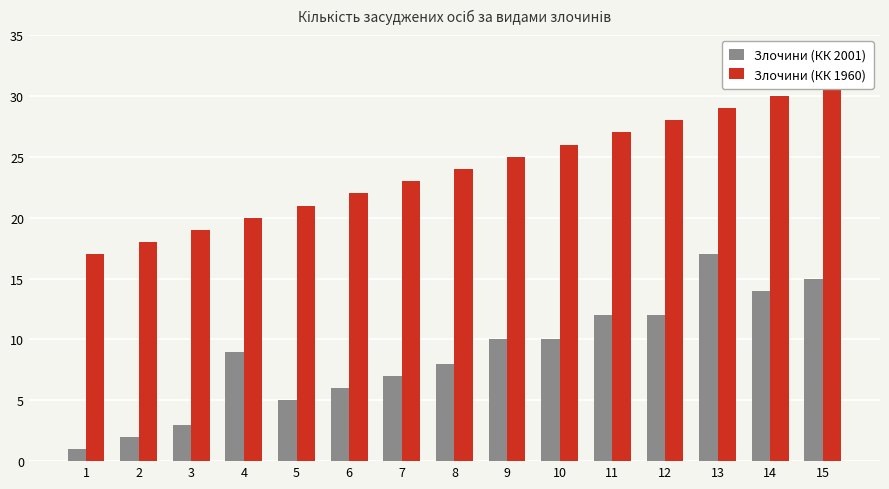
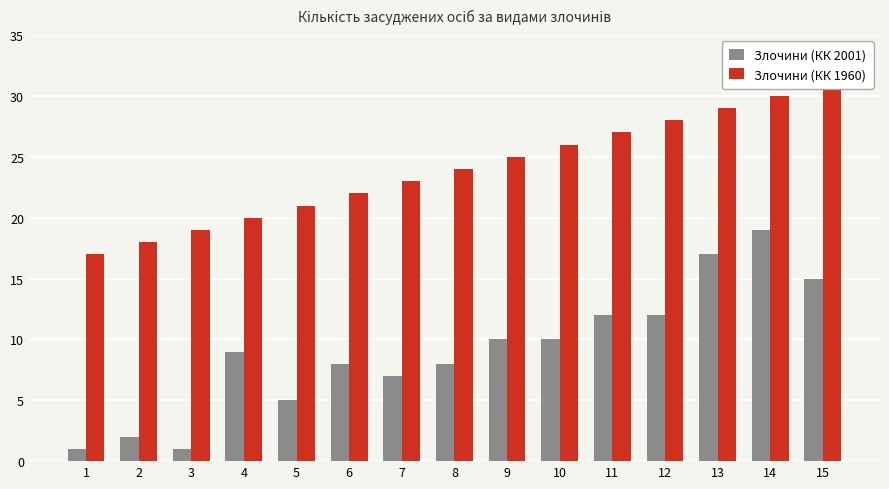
  {
    "Злочини (КК 2001)": {
      "1": 1,
      "2": 2,
-     "3": 3,
+     "3": 1,
      "4": 9,
      "5": 5,
-     "6": 6,
+     "6": 8,
      "7": 7,
      "8": 8,
      "9": 10,
      "10": 10,
      "11": 12,
      "12": 12,
      "13": 17,
-     "14": 14,
+     "14": 19,
      "15": 15
    },
    "Злочини (КК 1960)": {
      "1": 17,
      "2": 18,
      "3": 19,
      "4": 20,
      "5": 21,
      "6": 22,
      "7": 23,
      "8": 24,
      "9": 25,
      "10": 26,
      "11": 27,
      "12": 28,
      "13": 29,
      "14": 30
    }
  }
